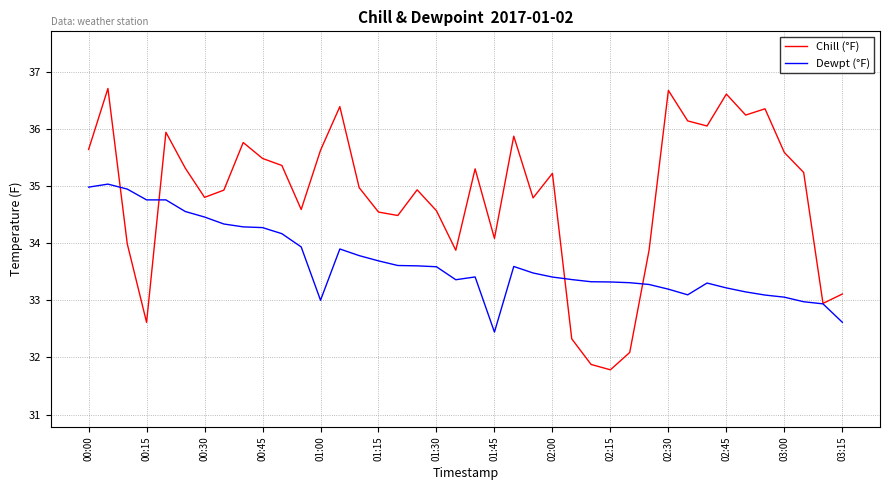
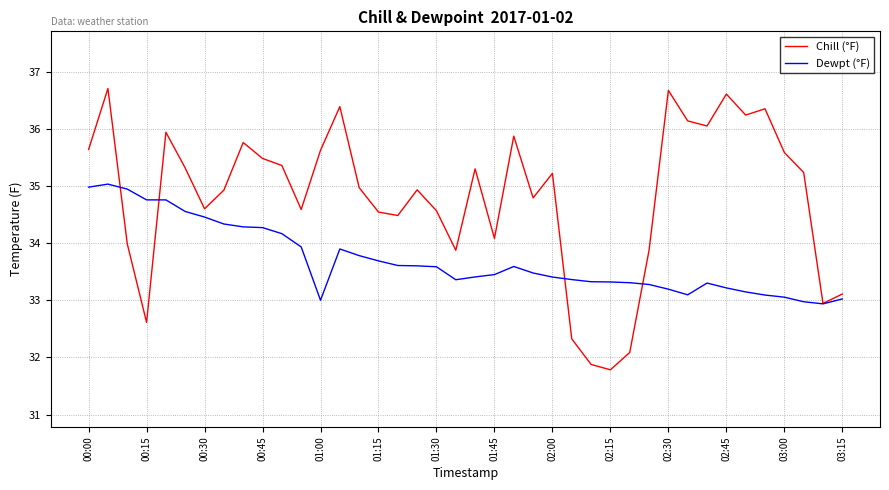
  {
    "Chill (°F)": {
      "00:00": 35.6,
      "00:15": 32.6,
-     "00:30": 34.8,
+     "00:30": 34.6,
      "00:45": 35.5,
      "01:00": 35.6,
      "01:15": 34.5,
      "01:30": 34.6,
      "01:45": 34.1,
      "02:00": 35.2,
      "02:15": 31.8,
      "02:30": 36.7,
      "02:45": 36.6,
      "03:00": 35.6,
      "03:15": 33.1
    },
    "Dewpt (°F)": {
      "00:00": 35.0,
      "00:15": 34.8,
      "00:30": 34.5,
      "00:45": 34.3,
      "01:00": 33.0,
      "01:15": 33.7,
      "01:30": 33.6,
-     "01:45": 32.4,
+     "01:45": 33.4,
      "02:00": 33.4,
      "02:15": 33.3,
      "02:30": 33.2,
      "02:45": 33.2,
      "03:00": 33.1,
-     "03:15": 32.6
+     "03:15": 33.0
    }
  }
